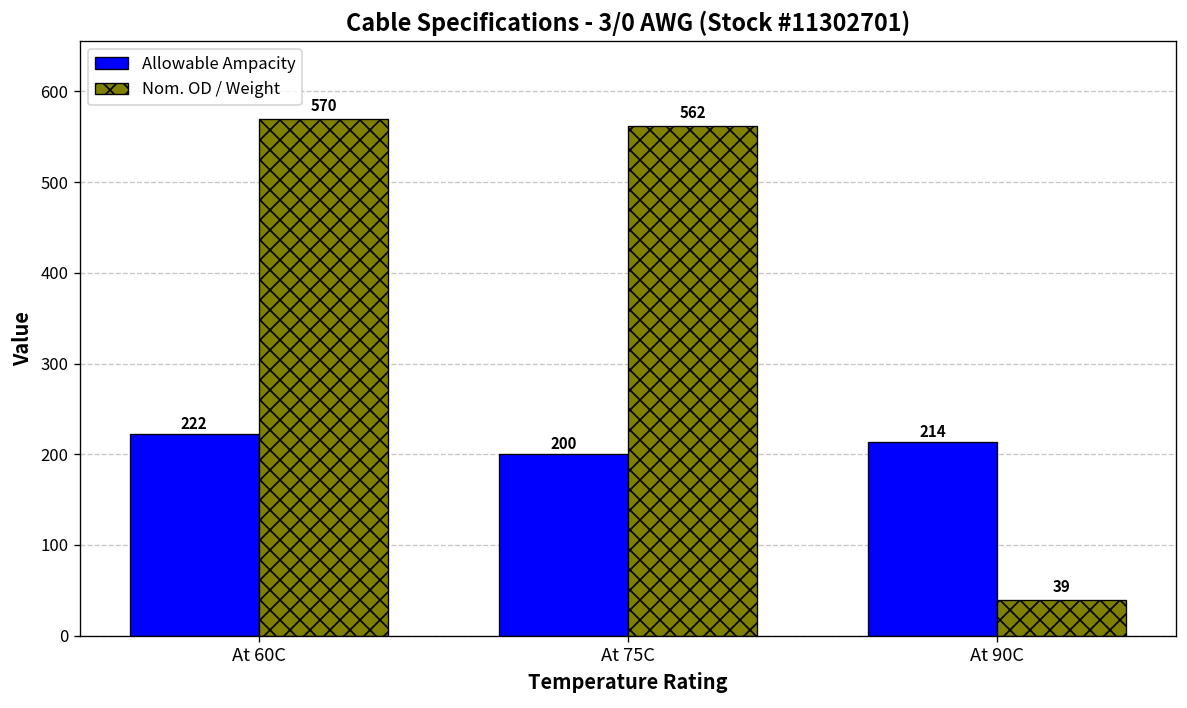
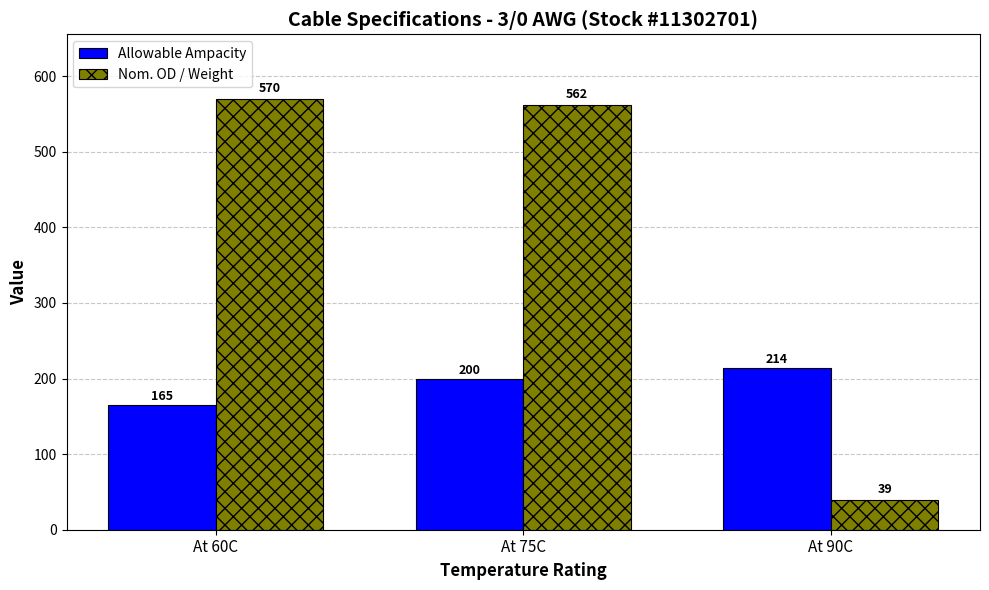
  {
    "Allowable Ampacity": {
-     "At 60C": 222,
+     "At 60C": 165,
      "At 75C": 200,
      "At 90C": 214
    },
    "Nom. OD / Weight": {
      "At 60C": 570,
      "At 75C": 562,
      "At 90C": 39
    }
  }
